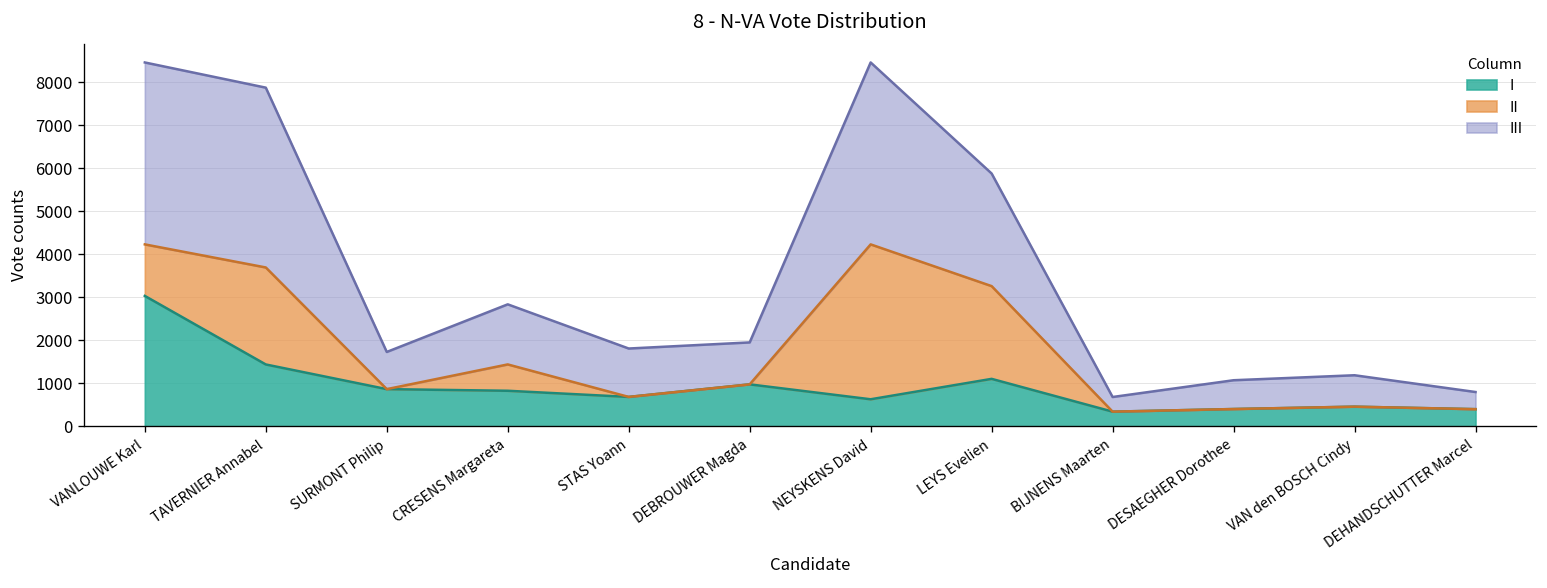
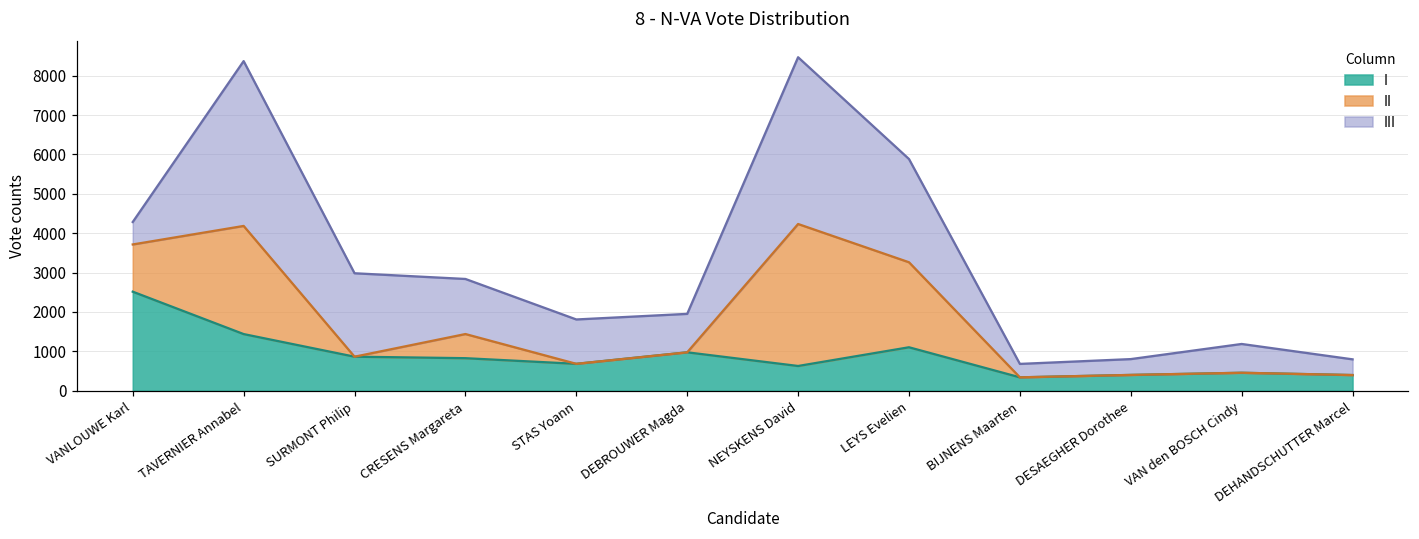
  {
    "I": {
-     "VANLOUWE Karl": 3000,
+     "VANLOUWE Karl": 2500,
      "TAVERNIER Annabel": 1400,
      "CRESENS Margareta": 800,
      "NEYSKENS David": 600,
      "LEYS Evelien": 1100
    },
    "II": {
      "VANLOUWE Karl": 1200,
-     "TAVERNIER Annabel": 2300,
+     "TAVERNIER Annabel": 2700,
      "CRESENS Margareta": 600,
      "NEYSKENS David": 3600,
      "LEYS Evelien": 2200
    },
    "III": {
-     "VANLOUWE Karl": 4200,
+     "VANLOUWE Karl": 600,
      "TAVERNIER Annabel": 4200,
-     "SURMONT Philip": 900,
+     "SURMONT Philip": 2100,
      "CRESENS Margareta": 1400,
      "STAS Yoann": 1100,
      "DEBROUWER Magda": 1000,
      "NEYSKENS David": 4200,
      "LEYS Evelien": 2600,
      "BIJNENS Maarten": 300,
-     "DESAEGHER Dorothee": 700,
+     "DESAEGHER Dorothee": 400,
      "VAN den BOSCH Cindy": 700,
      "DEHANDSCHUTTER Marcel": 400
    }
  }
